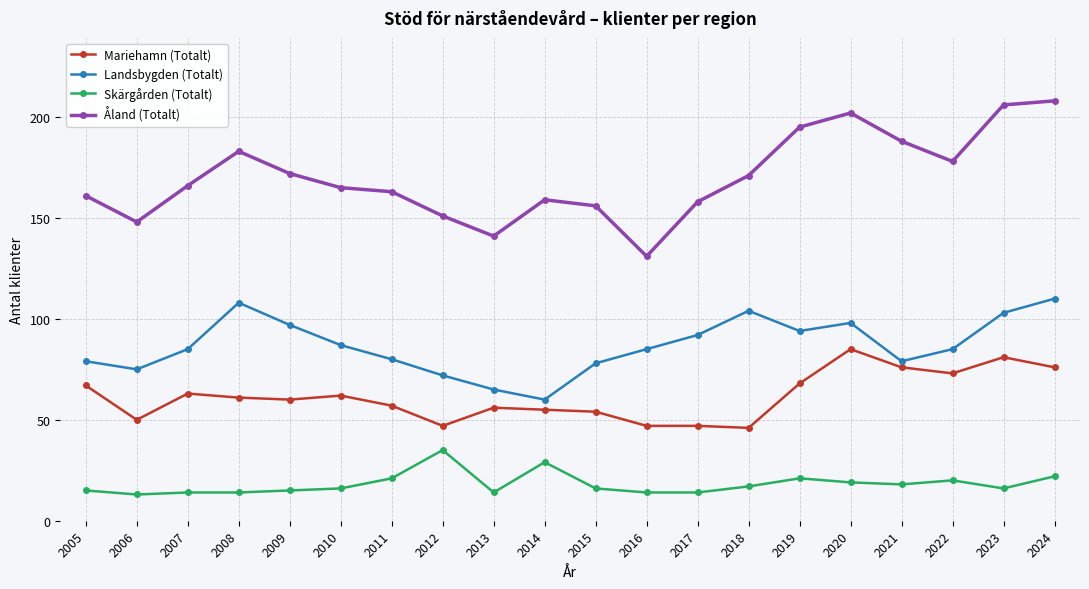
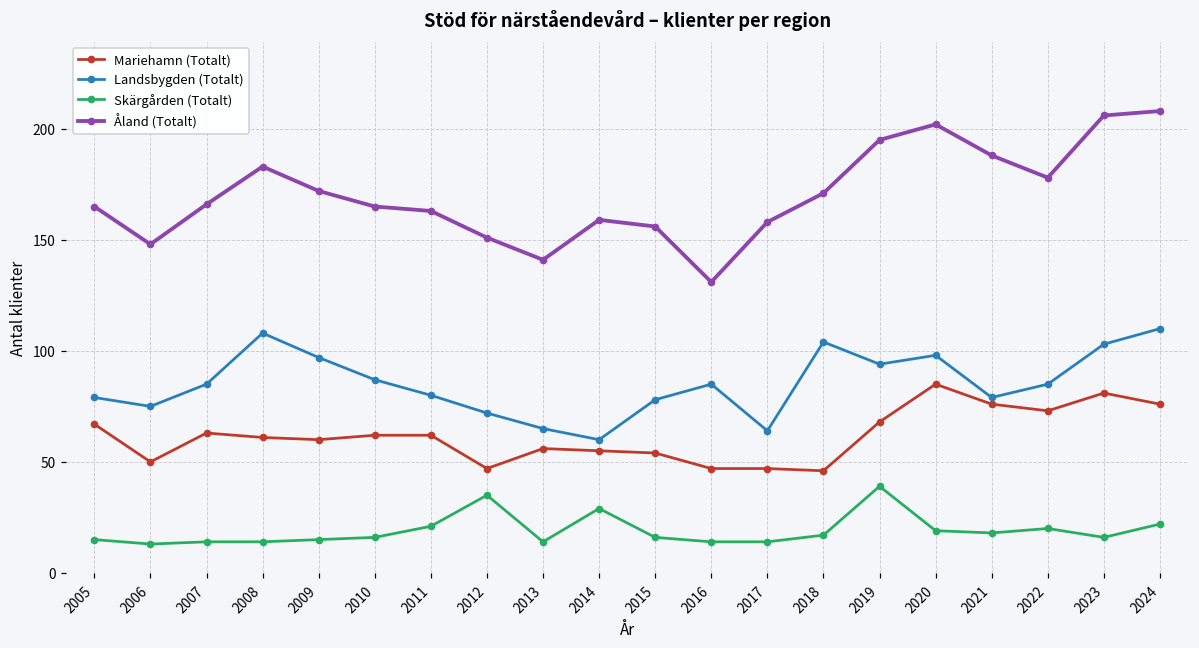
  {
    "Mariehamn (Totalt)": {
      "2005": 67,
      "2006": 50,
      "2007": 63,
      "2008": 61,
      "2009": 60,
      "2010": 62,
-     "2011": 57,
+     "2011": 62,
      "2012": 47,
      "2013": 56,
      "2014": 55,
      "2015": 54,
      "2016": 47,
      "2017": 47,
      "2018": 46,
      "2019": 68,
      "2020": 85,
      "2021": 76,
      "2022": 73,
      "2023": 81,
      "2024": 76
    },
    "Landsbygden (Totalt)": {
      "2005": 79,
      "2006": 75,
      "2007": 85,
      "2008": 108,
      "2009": 97,
      "2010": 87,
      "2011": 80,
      "2012": 72,
      "2013": 65,
      "2014": 60,
      "2015": 78,
      "2016": 85,
-     "2017": 92,
+     "2017": 64,
      "2018": 104,
      "2019": 94,
      "2020": 98,
      "2021": 79,
      "2022": 85,
      "2023": 103,
      "2024": 110
    },
    "Skärgården (Totalt)": {
      "2005": 15,
      "2006": 13,
      "2007": 14,
      "2008": 14,
      "2009": 15,
      "2010": 16,
      "2011": 21,
      "2012": 35,
      "2013": 14,
      "2014": 29,
      "2015": 16,
      "2016": 14,
      "2017": 14,
      "2018": 17,
-     "2019": 21,
+     "2019": 39,
      "2020": 19,
      "2021": 18,
      "2022": 20,
      "2023": 16,
      "2024": 22
    },
    "Åland (Totalt)": {
-     "2005": 161,
+     "2005": 165,
      "2006": 148,
      "2007": 166,
      "2008": 183,
      "2009": 172,
      "2010": 165,
      "2011": 163,
      "2012": 151,
      "2013": 141,
      "2014": 159,
      "2015": 156,
      "2016": 131,
      "2017": 158,
      "2018": 171,
      "2019": 195,
      "2020": 202,
      "2021": 188,
      "2022": 178,
      "2023": 206,
      "2024": 208
    }
  }
